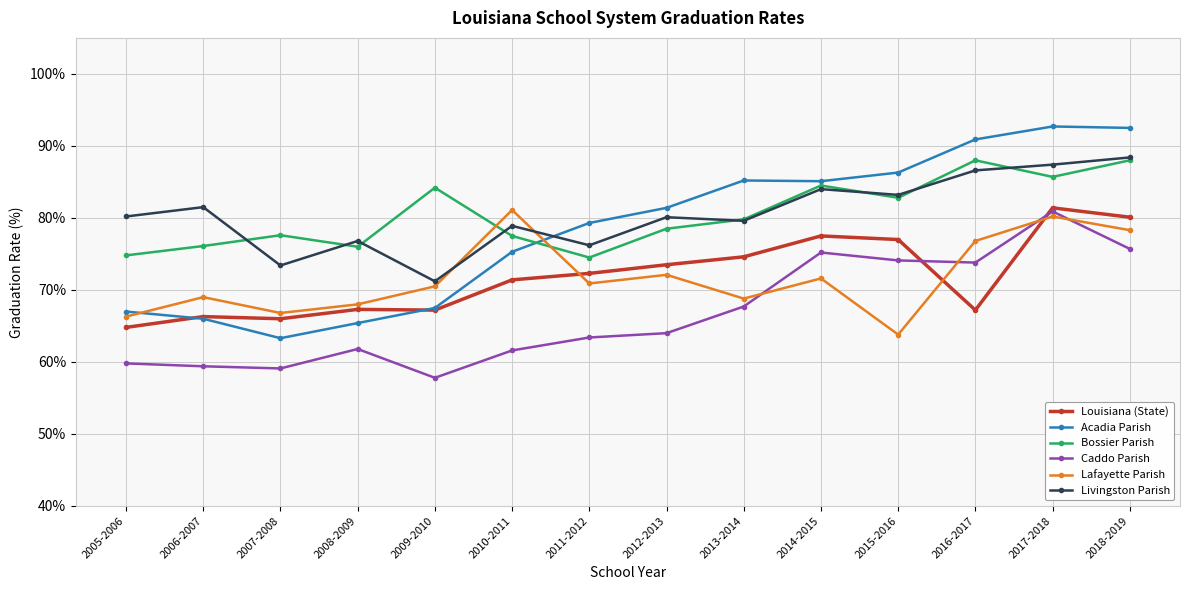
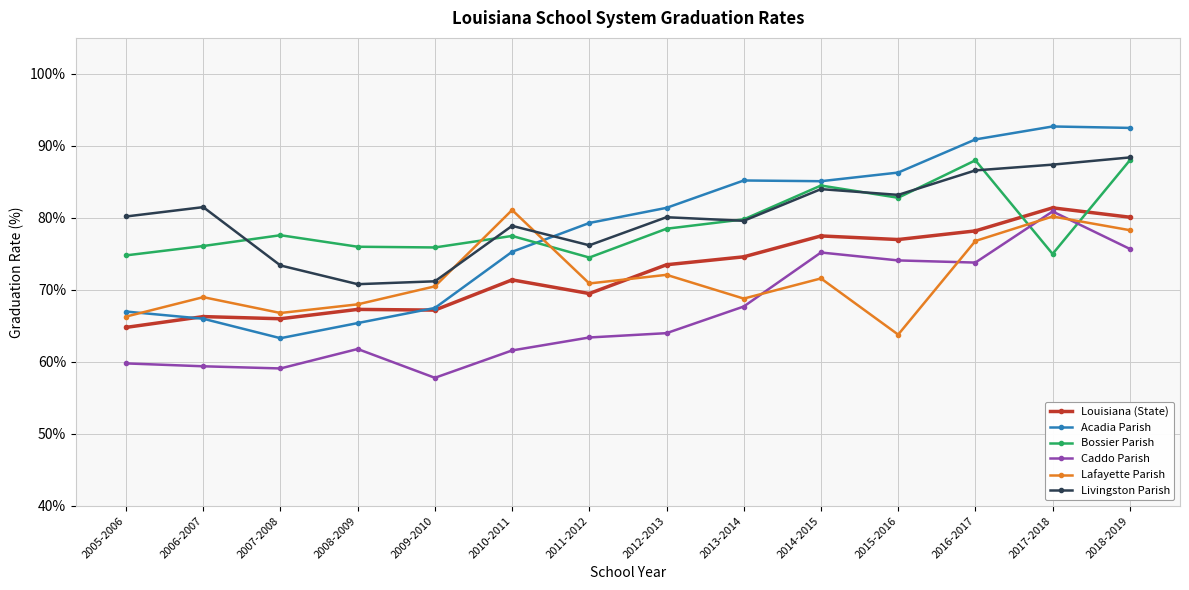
  {
    "Louisiana (State)": {
      "2005-2006": "65%",
      "2007-2008": "66%",
      "2008-2009": "67%",
      "2010-2011": "71%",
-     "2011-2012": "72%",
+     "2011-2012": "70%",
      "2012-2013": "74%",
      "2013-2014": "75%",
      "2014-2015": "78%",
      "2015-2016": "77%",
-     "2016-2017": "67%",
+     "2016-2017": "78%",
      "2017-2018": "81%",
      "2018-2019": "80%"
    },
    "Acadia Parish": {
      "2005-2006": "67%",
      "2007-2008": "63%",
      "2008-2009": "65%",
      "2010-2011": "75%",
      "2011-2012": "79%",
      "2012-2013": "81%",
      "2013-2014": "85%",
      "2014-2015": "85%",
      "2015-2016": "86%",
      "2016-2017": "91%",
      "2017-2018": "93%",
      "2018-2019": "93%"
    },
    "Bossier Parish": {
      "2005-2006": "75%",
      "2006-2007": "76%",
      "2007-2008": "78%",
      "2008-2009": "76%",
-     "2009-2010": "84%",
+     "2009-2010": "76%",
      "2010-2011": "78%",
      "2011-2012": "75%",
      "2012-2013": "79%",
      "2014-2015": "85%",
      "2015-2016": "83%",
      "2016-2017": "88%",
-     "2017-2018": "86%",
+     "2017-2018": "75%",
      "2018-2019": "88%"
    },
    "Caddo Parish": {
      "2005-2006": "60%",
      "2006-2007": "59%",
      "2007-2008": "59%",
      "2008-2009": "62%",
      "2009-2010": "58%",
      "2010-2011": "62%",
      "2011-2012": "63%",
      "2012-2013": "64%",
      "2013-2014": "68%",
      "2014-2015": "75%",
      "2015-2016": "74%",
      "2016-2017": "74%",
      "2017-2018": "81%",
      "2018-2019": "76%"
    },
    "Lafayette Parish": {
      "2005-2006": "66%",
      "2006-2007": "69%",
      "2007-2008": "67%",
      "2008-2009": "68%",
      "2009-2010": "71%",
      "2010-2011": "81%",
      "2011-2012": "71%",
      "2012-2013": "72%",
      "2013-2014": "69%",
      "2014-2015": "72%",
      "2015-2016": "64%",
      "2016-2017": "77%",
      "2017-2018": "80%",
      "2018-2019": "78%"
    },
    "Livingston Parish": {
      "2005-2006": "80%",
      "2006-2007": "82%",
      "2007-2008": "73%",
-     "2008-2009": "77%",
+     "2008-2009": "71%",
      "2009-2010": "71%",
      "2010-2011": "79%",
      "2011-2012": "76%",
      "2012-2013": "80%",
      "2014-2015": "84%",
      "2015-2016": "83%",
      "2016-2017": "87%",
      "2017-2018": "87%",
      "2018-2019": "88%"
    }
  }
